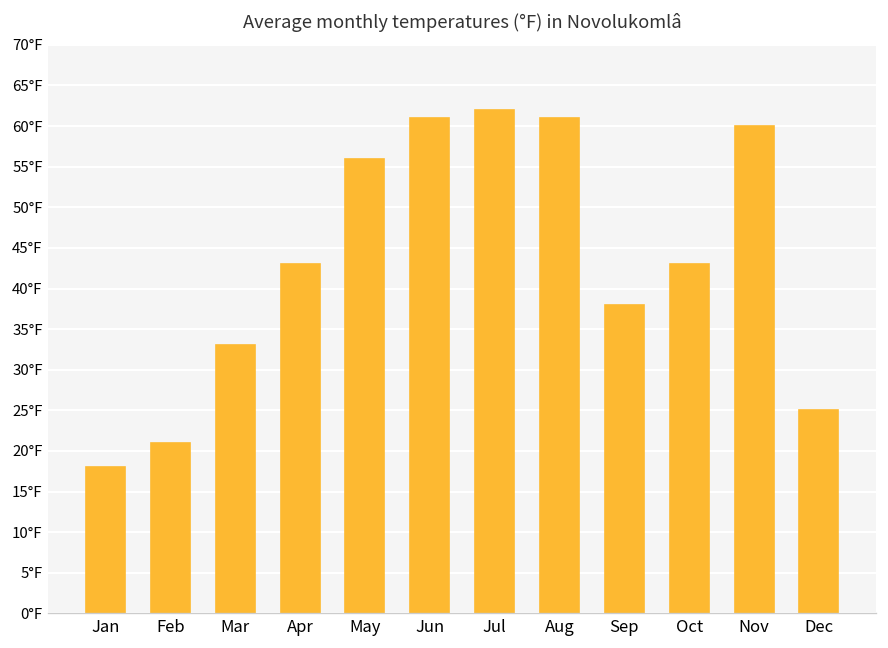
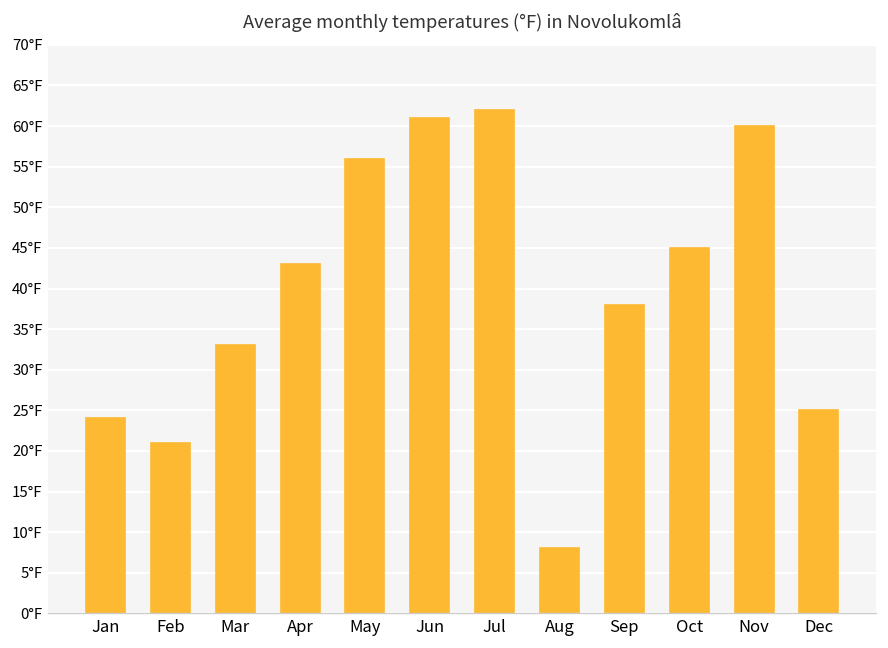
  {
-   "Jan": "18°F",
+   "Jan": "24°F",
    "Feb": "21°F",
    "Mar": "33°F",
    "Apr": "43°F",
    "May": "56°F",
    "Jun": "61°F",
    "Jul": "62°F",
-   "Aug": "61°F",
+   "Aug": "8°F",
    "Sep": "38°F",
-   "Oct": "43°F",
+   "Oct": "45°F",
    "Nov": "60°F",
    "Dec": "25°F"
  }
